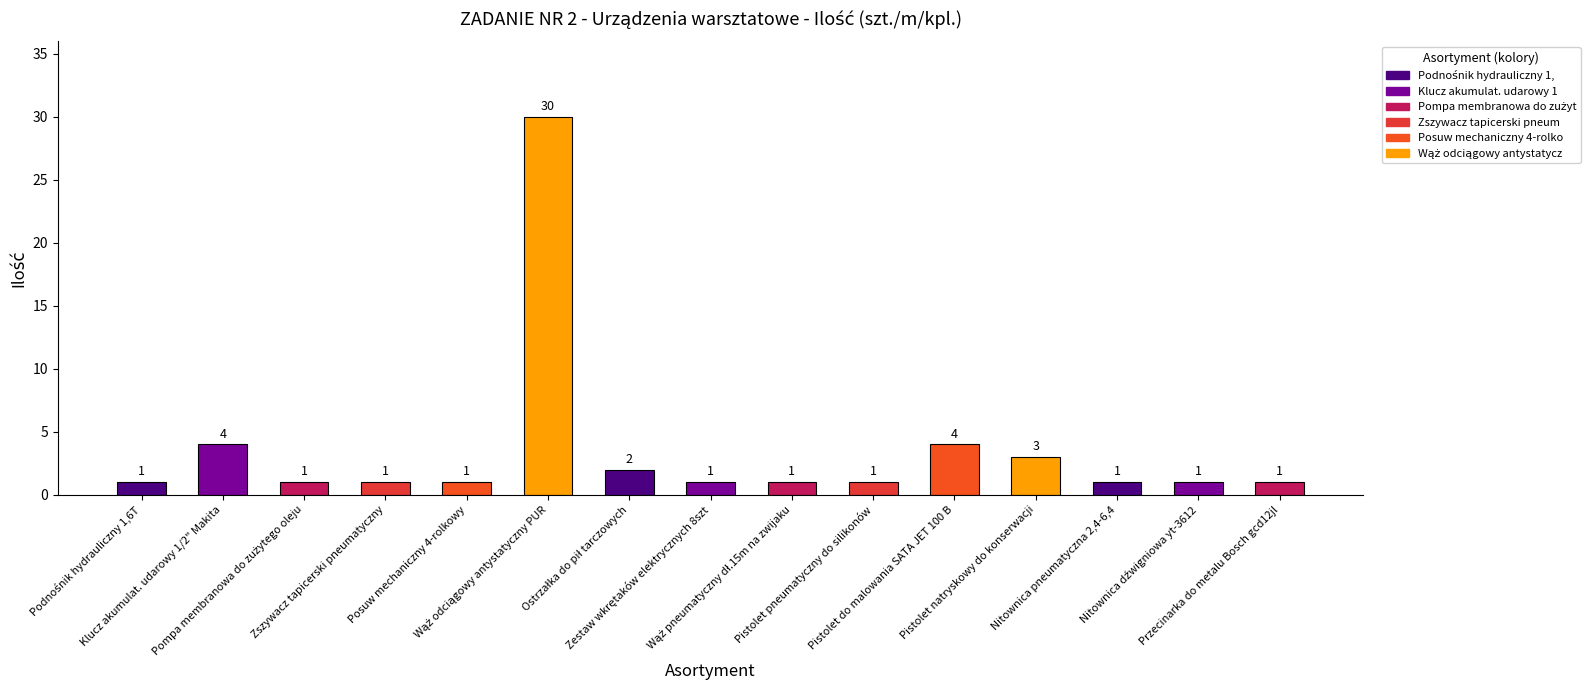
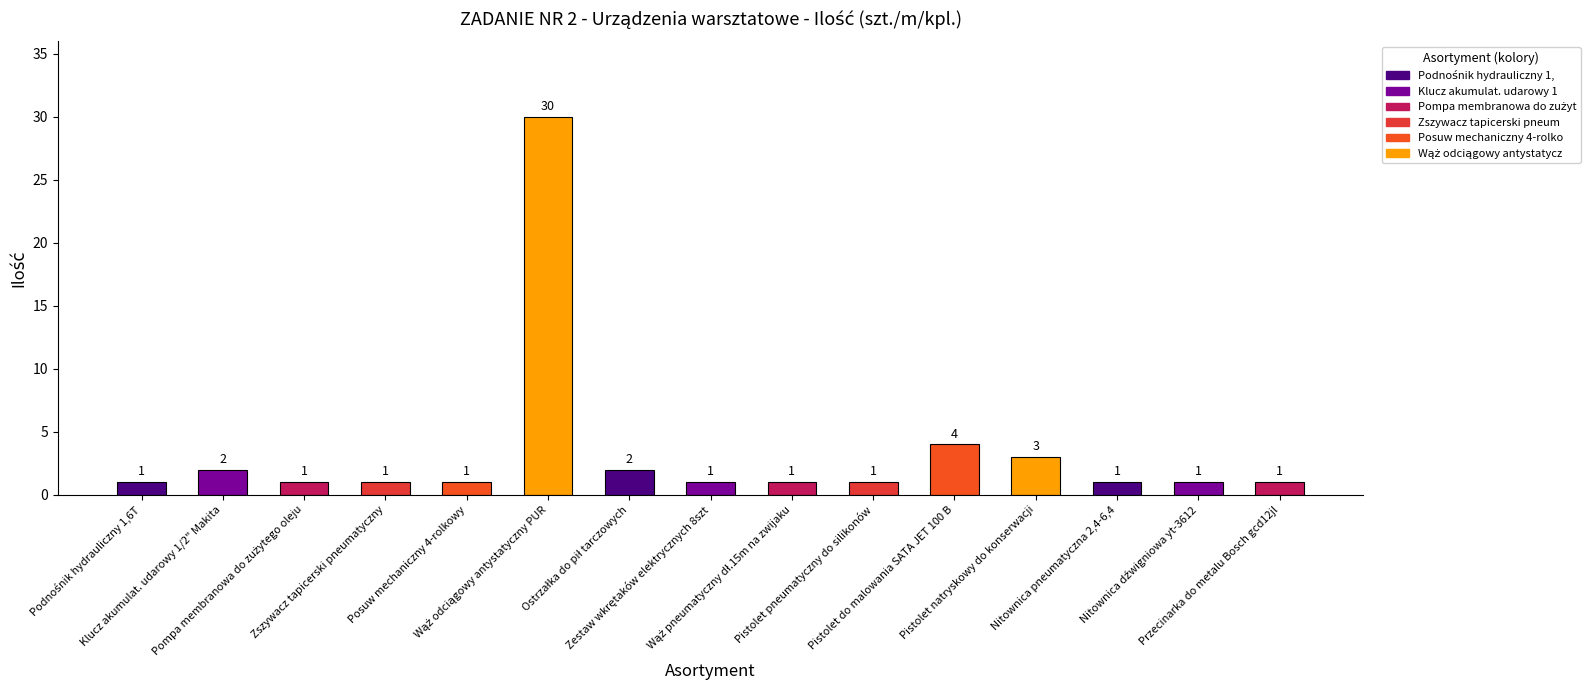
  {
    "Podnośnik hydrauliczny 1,6T": 1,
-   "Klucz akumulat. udarowy 1/2\" Makita": 4,
+   "Klucz akumulat. udarowy 1/2\" Makita": 2,
    "Pompa membranowa do zużytego oleju": 1,
    "Zszywacz tapicerski pneumatyczny": 1,
    "Posuw mechaniczny 4-rolkowy": 1,
    "Wąż odciągowy antystatyczny PUR": 30,
    "Ostrzałka do pił tarczowych": 2,
    "Zestaw wkrętaków elektrycznych 8szt": 1,
    "Wąż pneumatyczny dł.15m na zwijaku": 1,
    "Pistolet pneumatyczny do silikonów": 1,
    "Pistolet do malowania SATA JET 100 B": 4,
    "Pistolet natryskowy do konserwacji": 3,
    "Nitownica pneumatyczna 2,4-6,4": 1,
    "Nitownica dźwigniowa yt-3612": 1,
    "Przecinarka do metalu Bosch gcd12jl": 1
  }
